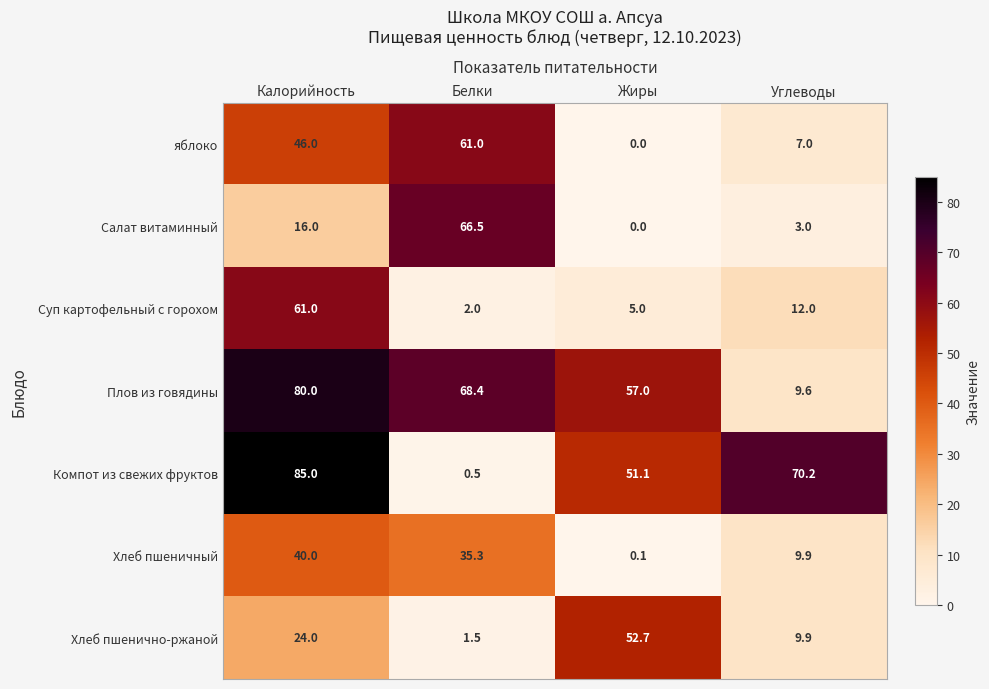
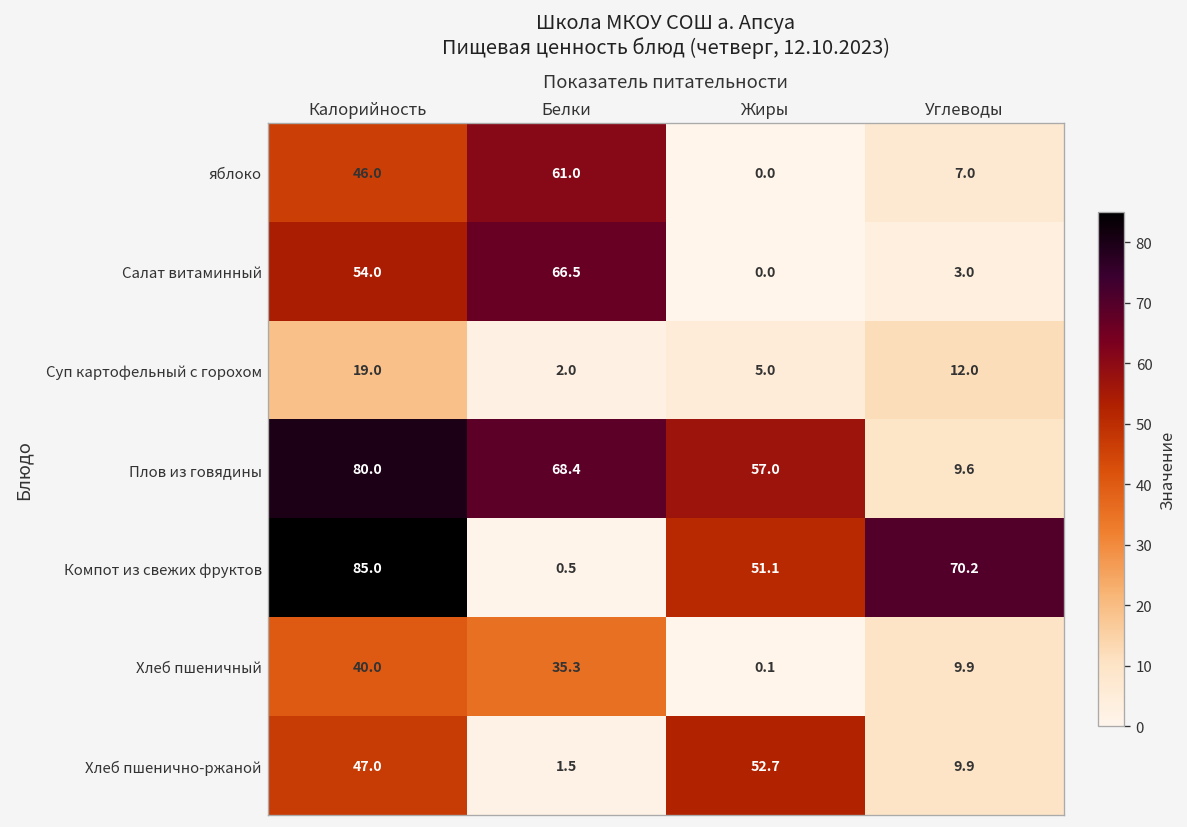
  {
    "яблоко": {
      "Калорийность": 46.0,
      "Белки": 61.0,
      "Жиры": 0.0,
      "Углеводы": 7.0
    },
    "Салат витаминный": {
-     "Калорийность": 16.0,
+     "Калорийность": 54.0,
      "Белки": 66.5,
      "Жиры": 0.0,
      "Углеводы": 3.0
    },
    "Суп картофельный с горохом": {
-     "Калорийность": 61.0,
+     "Калорийность": 19.0,
      "Белки": 2.0,
      "Жиры": 5.0,
      "Углеводы": 12.0
    },
    "Плов из говядины": {
      "Калорийность": 80.0,
      "Белки": 68.4,
      "Жиры": 57.0,
      "Углеводы": 9.6
    },
    "Компот из свежих фруктов": {
      "Калорийность": 85.0,
      "Белки": 0.5,
      "Жиры": 51.1,
      "Углеводы": 70.2
    },
    "Хлеб пшеничный": {
      "Калорийность": 40.0,
      "Белки": 35.3,
      "Жиры": 0.1,
      "Углеводы": 9.9
    },
    "Хлеб пшенично-ржаной": {
-     "Калорийность": 24.0,
+     "Калорийность": 47.0,
      "Белки": 1.5,
      "Жиры": 52.7,
      "Углеводы": 9.9
    }
  }
